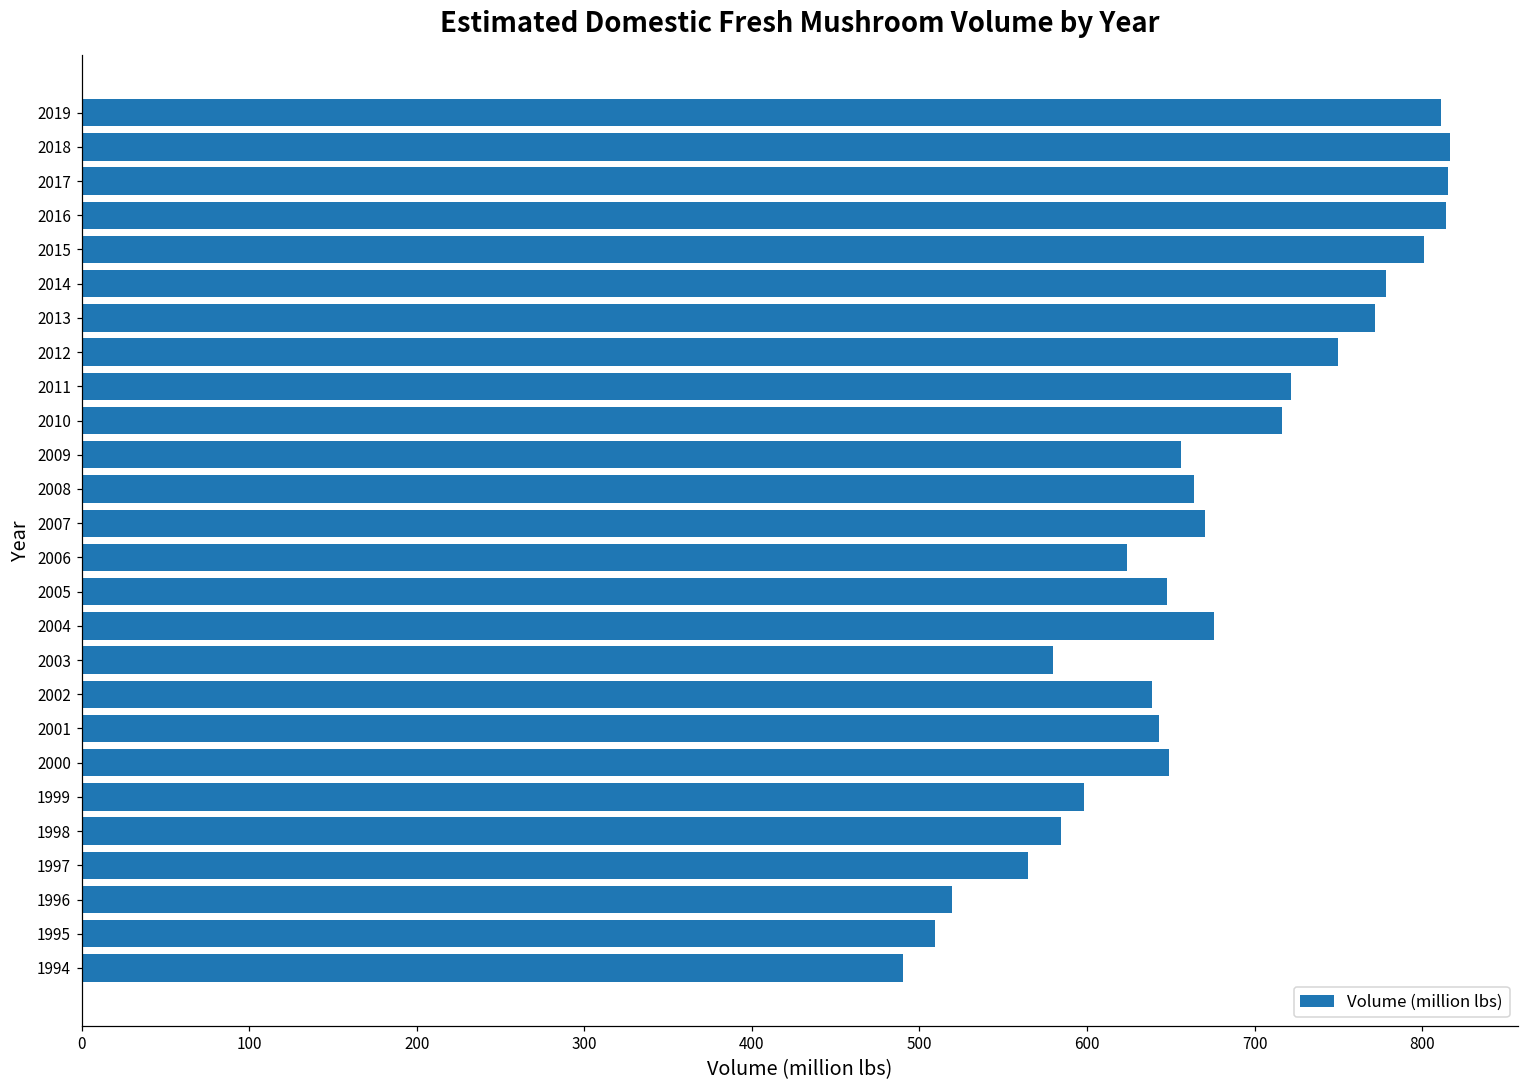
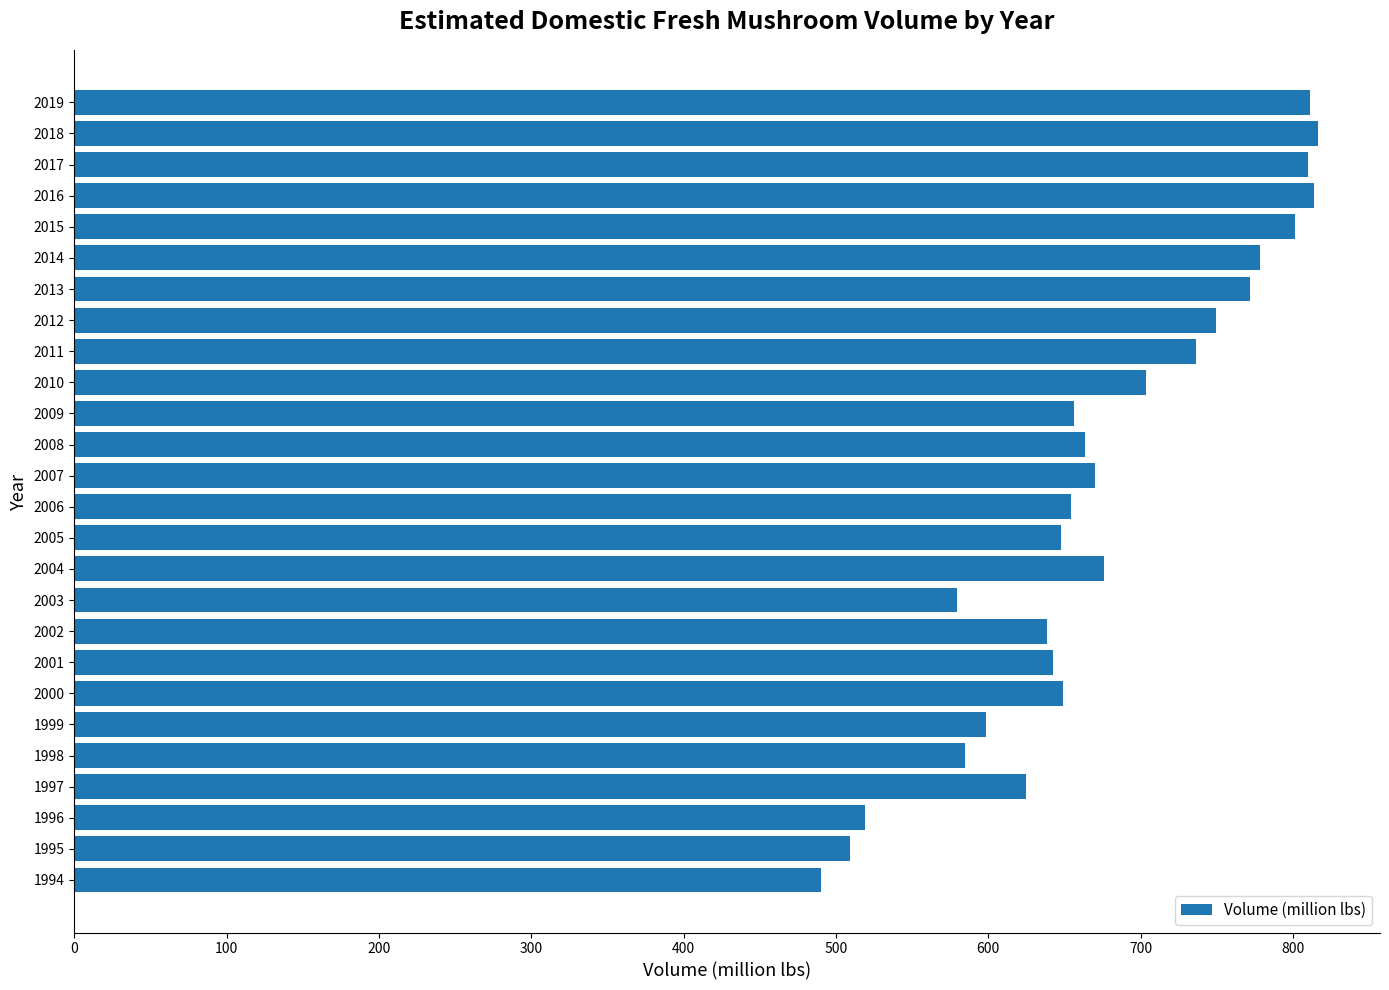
  {
    "2019": 812,
    "2018": 816,
-   "2017": 816,
+   "2017": 810,
    "2016": 814,
    "2015": 801,
    "2014": 779,
    "2013": 772,
    "2012": 749,
-   "2011": 722,
-   "2010": 716,
+   "2011": 736,
+   "2010": 704,
    "2009": 656,
    "2008": 664,
    "2007": 670,
-   "2006": 624,
+   "2006": 654,
    "2005": 648,
    "2004": 676,
    "2003": 580,
    "2002": 639,
    "2001": 643,
    "2000": 649,
    "1999": 598,
    "1998": 585,
-   "1997": 565,
+   "1997": 625,
    "1996": 519,
    "1995": 509,
    "1994": 490
  }
